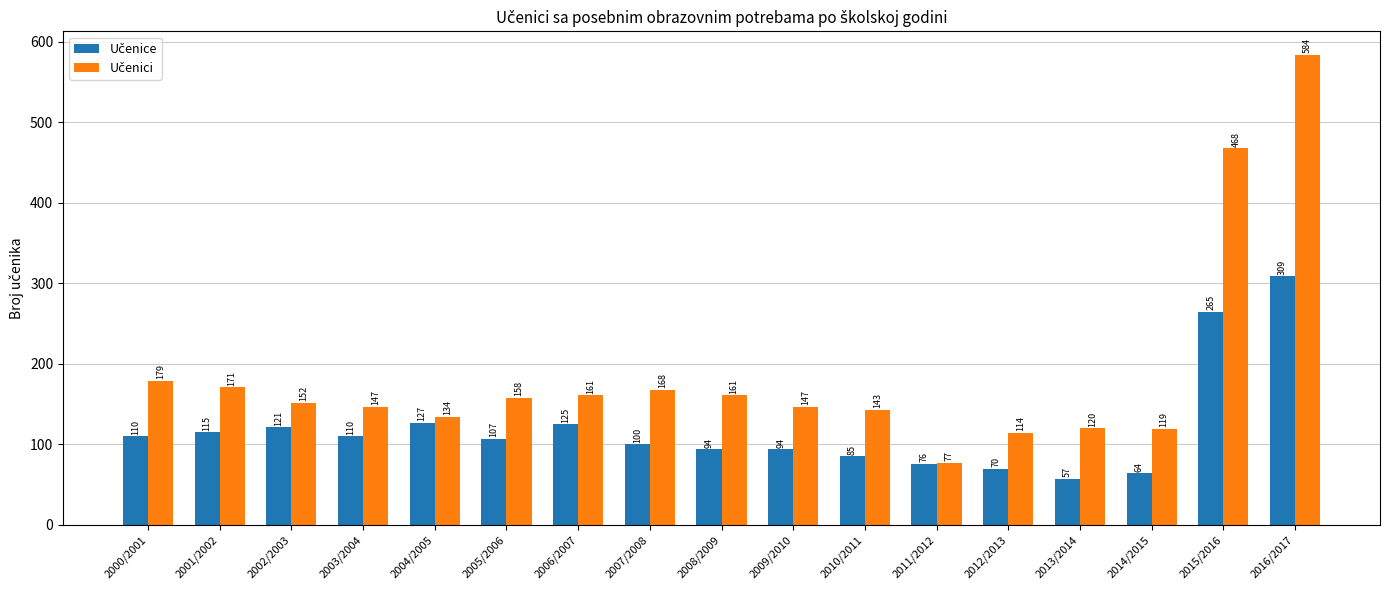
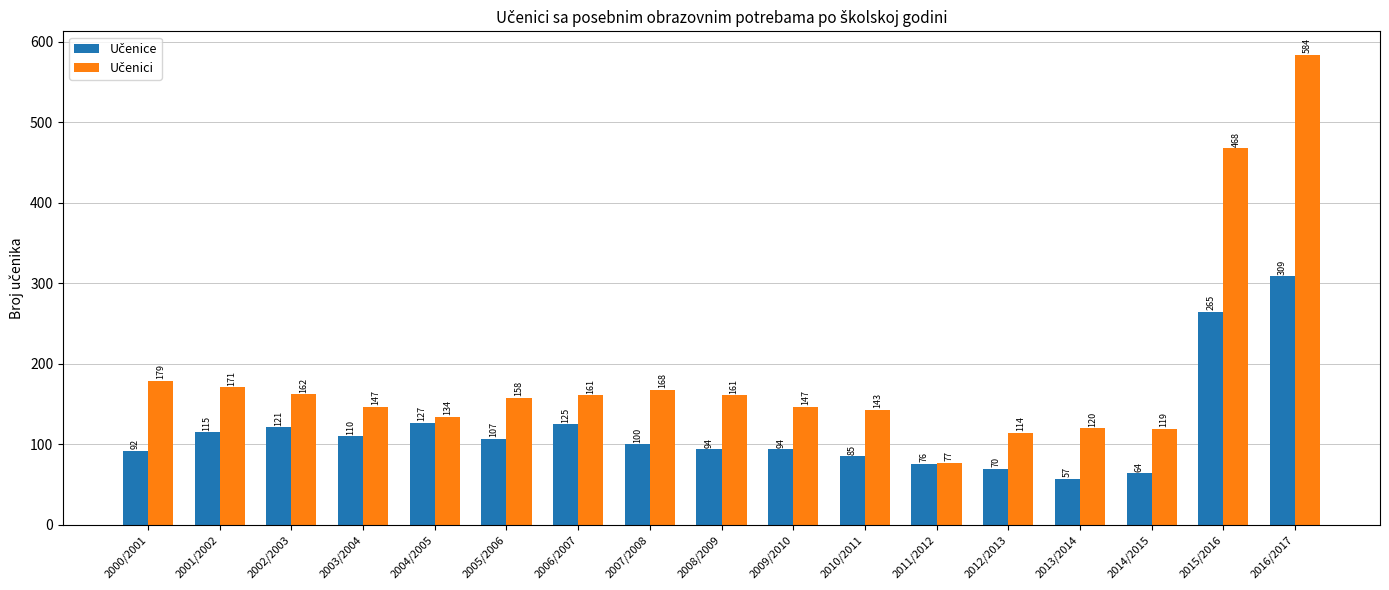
  {
    "Učenice": {
-     "2000/2001": 110,
+     "2000/2001": 92,
      "2001/2002": 115,
      "2002/2003": 121,
      "2003/2004": 110,
      "2004/2005": 127,
      "2005/2006": 107,
      "2006/2007": 125,
      "2007/2008": 100,
      "2008/2009": 94,
      "2009/2010": 94,
      "2010/2011": 85,
      "2011/2012": 76,
      "2012/2013": 70,
      "2013/2014": 57,
      "2014/2015": 64,
      "2015/2016": 265,
      "2016/2017": 309
    },
    "Učenici": {
      "2000/2001": 179,
      "2001/2002": 171,
-     "2002/2003": 152,
+     "2002/2003": 162,
      "2003/2004": 147,
      "2004/2005": 134,
      "2005/2006": 158,
      "2006/2007": 161,
      "2007/2008": 168,
      "2008/2009": 161,
      "2009/2010": 147,
      "2010/2011": 143,
      "2011/2012": 77,
      "2012/2013": 114,
      "2013/2014": 120,
      "2014/2015": 119,
      "2015/2016": 468,
      "2016/2017": 584
    }
  }
